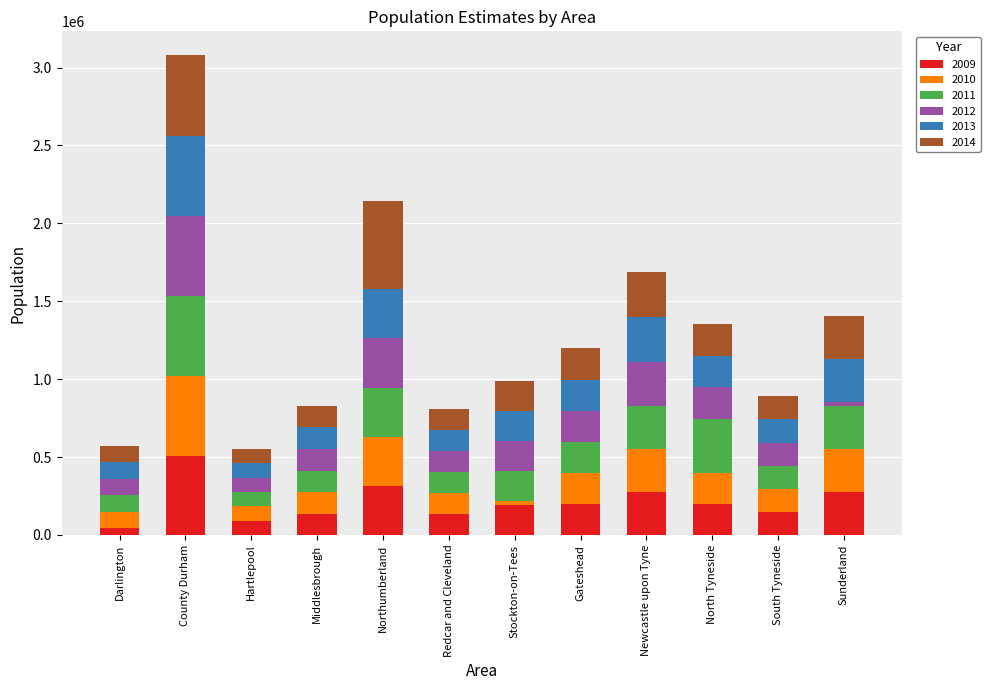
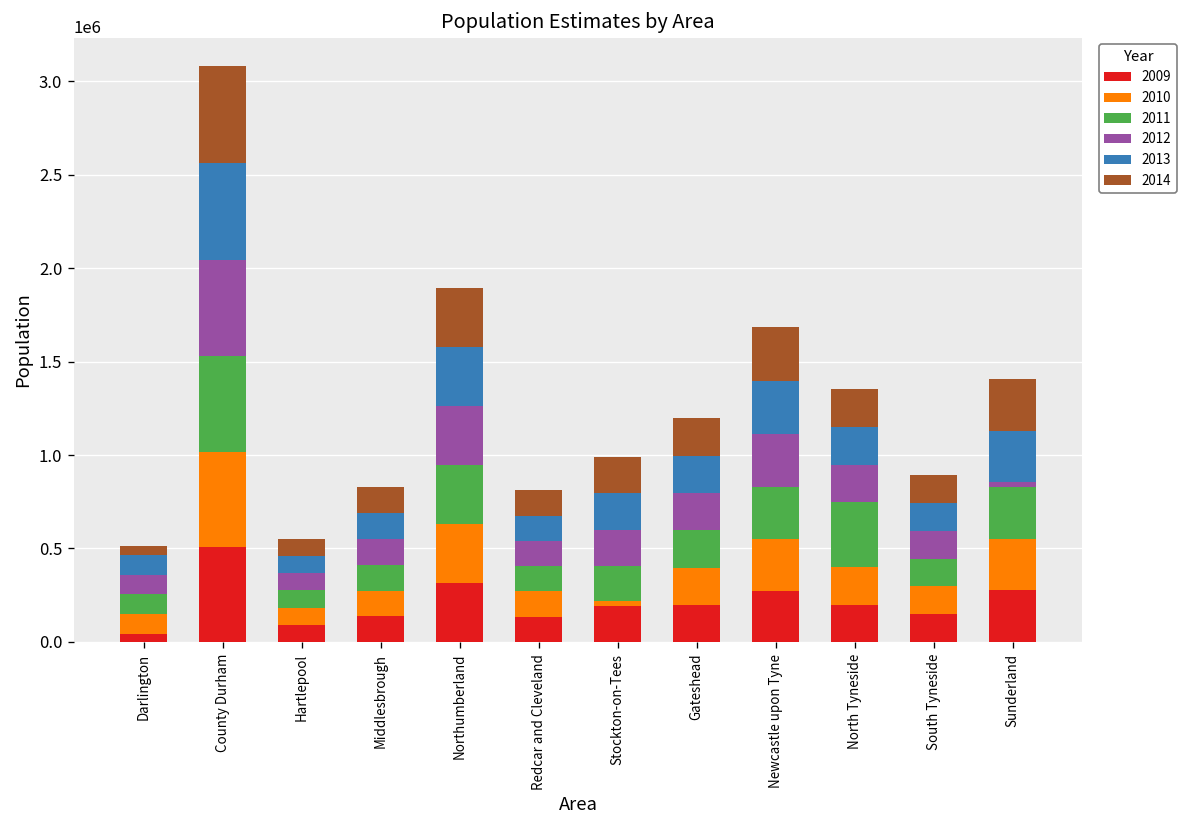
  {
    "2009": {
      "Darlington": 40000,
      "County Durham": 510000,
      "Hartlepool": 90000,
      "Middlesbrough": 140000,
      "Northumberland": 310000,
      "Redcar and Cleveland": 140000,
      "Stockton-on-Tees": 190000,
      "Gateshead": 200000,
      "Newcastle upon Tyne": 270000,
      "North Tyneside": 200000,
      "South Tyneside": 150000,
      "Sunderland": 280000
    },
    "2010": {
      "Darlington": 110000,
      "County Durham": 510000,
      "Hartlepool": 90000,
      "Middlesbrough": 140000,
      "Northumberland": 320000,
      "Redcar and Cleveland": 140000,
      "Stockton-on-Tees": 30000,
      "Gateshead": 200000,
      "Newcastle upon Tyne": 280000,
      "North Tyneside": 200000,
      "South Tyneside": 150000,
      "Sunderland": 280000
    },
    "2011": {
      "Darlington": 110000,
      "County Durham": 510000,
      "Hartlepool": 90000,
      "Middlesbrough": 140000,
      "Northumberland": 320000,
      "Redcar and Cleveland": 140000,
      "Stockton-on-Tees": 190000,
      "Gateshead": 200000,
      "Newcastle upon Tyne": 280000,
      "North Tyneside": 350000,
      "South Tyneside": 150000,
      "Sunderland": 280000
    },
    "2012": {
      "Darlington": 110000,
      "County Durham": 510000,
      "Hartlepool": 90000,
      "Middlesbrough": 140000,
      "Northumberland": 320000,
      "Redcar and Cleveland": 130000,
      "Stockton-on-Tees": 190000,
      "Gateshead": 200000,
      "Newcastle upon Tyne": 280000,
      "North Tyneside": 200000,
      "South Tyneside": 150000,
      "Sunderland": 30000
    },
    "2013": {
      "Darlington": 110000,
      "County Durham": 520000,
      "Hartlepool": 90000,
      "Middlesbrough": 140000,
      "Northumberland": 320000,
      "Redcar and Cleveland": 130000,
      "Stockton-on-Tees": 190000,
      "Gateshead": 200000,
      "Newcastle upon Tyne": 290000,
      "North Tyneside": 200000,
      "South Tyneside": 150000,
      "Sunderland": 280000
    },
    "2014": {
-     "Darlington": 110000,
+     "Darlington": 50000,
      "County Durham": 520000,
      "Hartlepool": 90000,
      "Middlesbrough": 140000,
-     "Northumberland": 560000,
+     "Northumberland": 320000,
      "Redcar and Cleveland": 140000,
      "Stockton-on-Tees": 190000,
      "Gateshead": 200000,
      "Newcastle upon Tyne": 290000,
      "North Tyneside": 200000,
      "South Tyneside": 150000,
      "Sunderland": 280000
    }
  }
